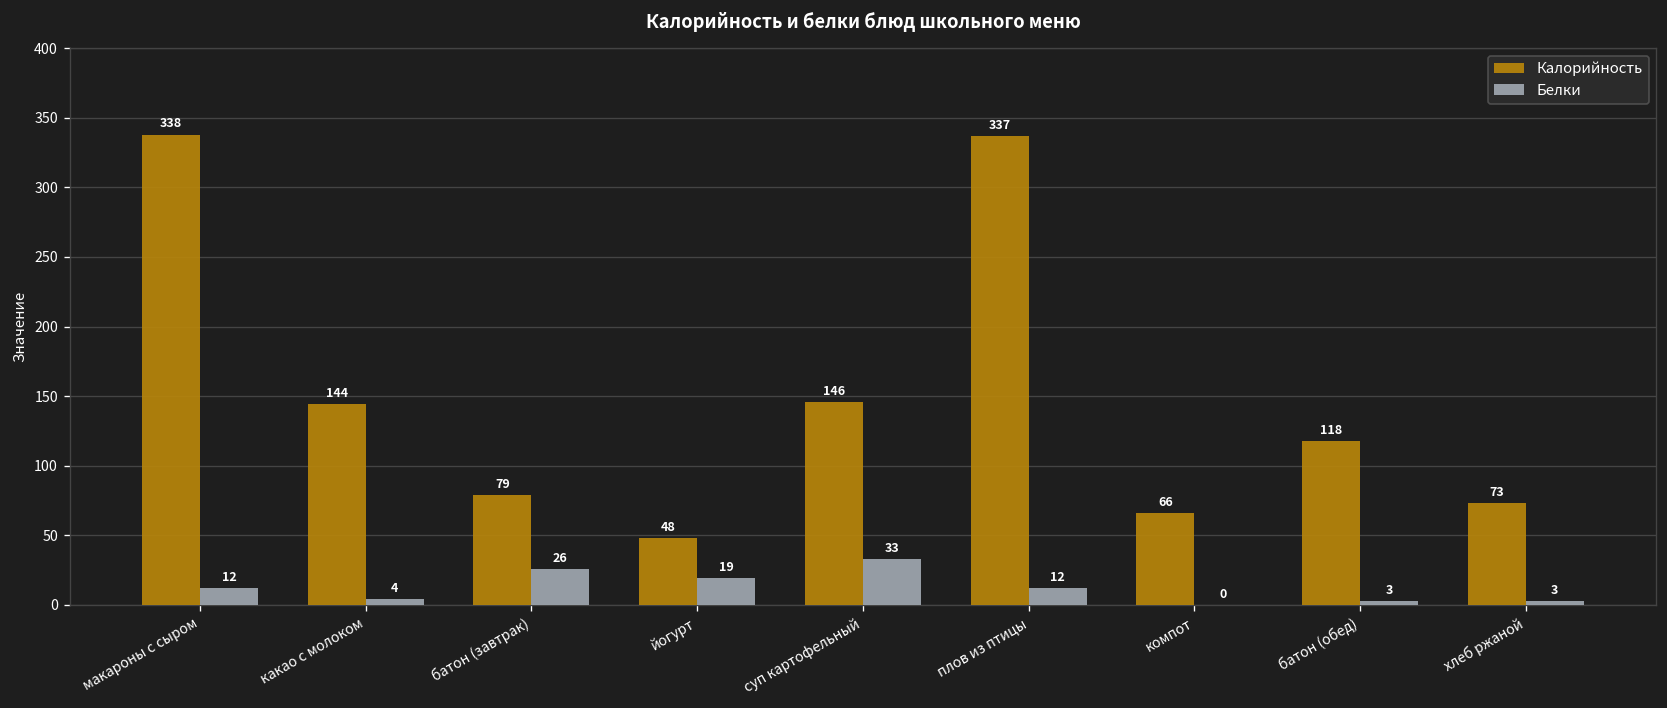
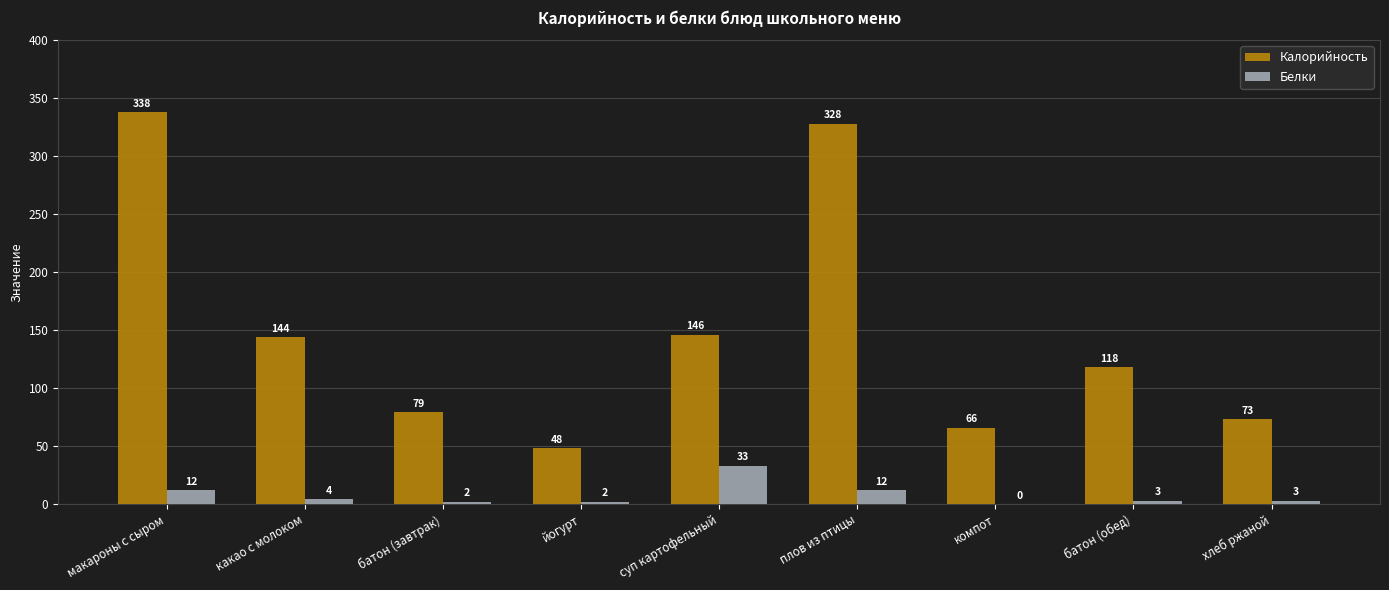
  {
    "Калорийность": {
      "макароны с сыром": 338,
      "какао с молоком": 144,
      "батон (завтрак)": 79,
      "йогурт": 48,
      "суп картофельный": 146,
-     "плов из птицы": 337,
+     "плов из птицы": 328,
      "компот": 66,
      "батон (обед)": 118,
      "хлеб ржаной": 73
    },
    "Белки": {
      "макароны с сыром": 12,
      "какао с молоком": 4,
-     "батон (завтрак)": 26,
-     "йогурт": 19,
+     "батон (завтрак)": 2,
+     "йогурт": 2,
      "суп картофельный": 33,
      "плов из птицы": 12,
      "компот": 0,
      "батон (обед)": 3,
      "хлеб ржаной": 3
    }
  }
